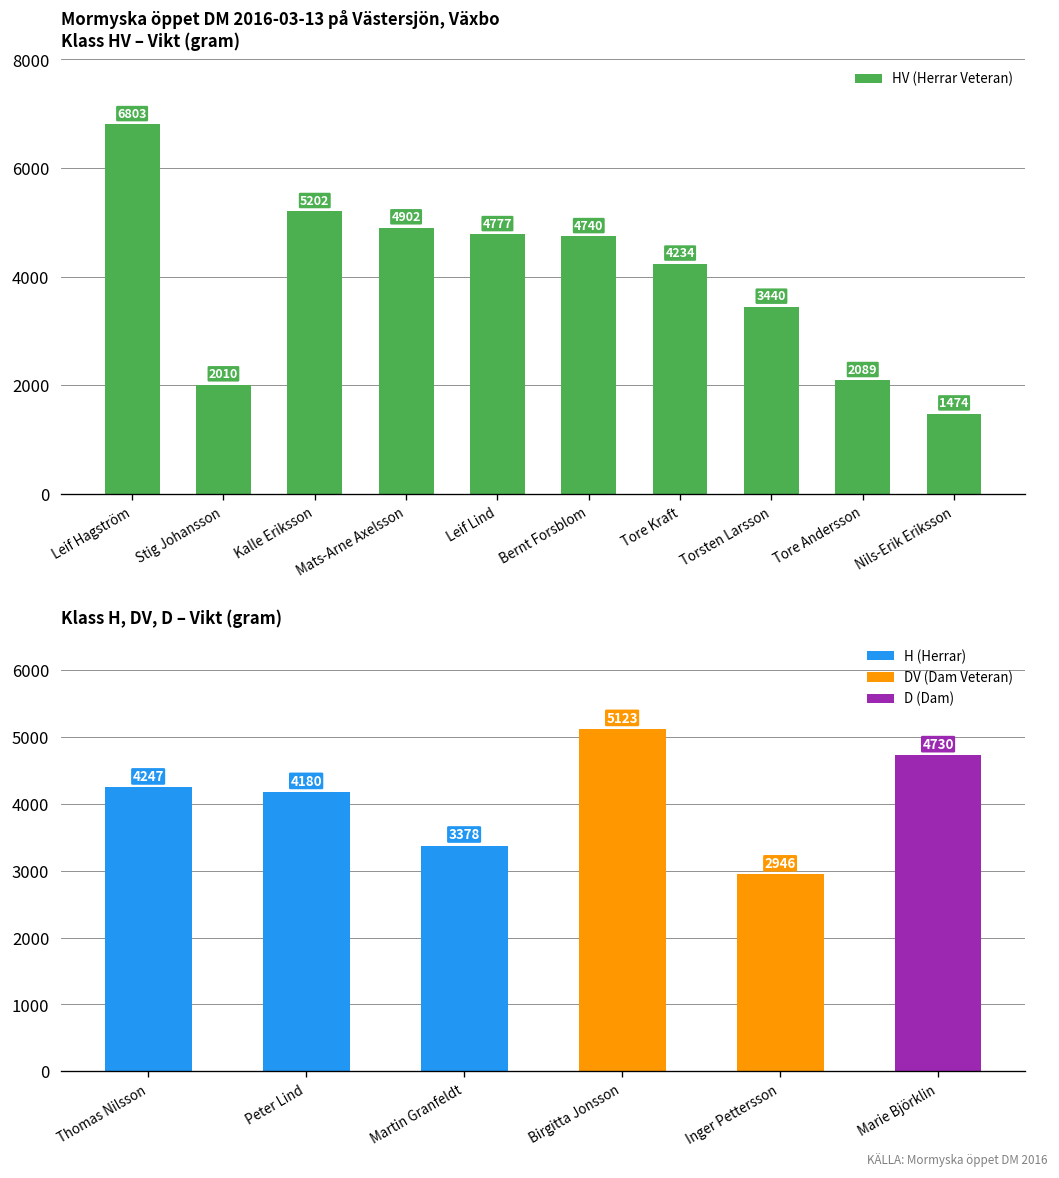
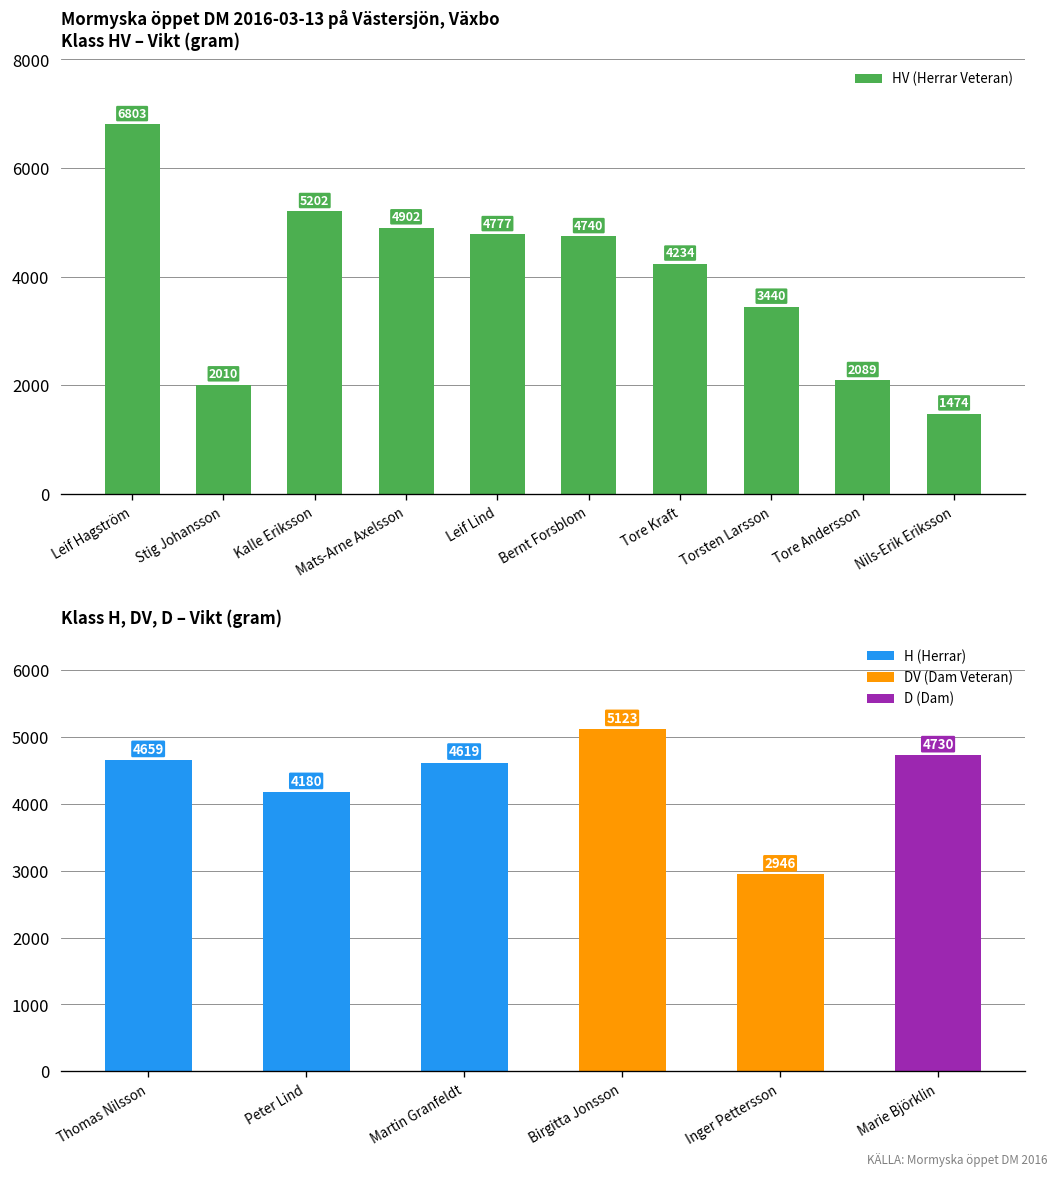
  {
    "Klass H, DV, D – Vikt (gram)": {
-     "Thomas Nilsson": 4247,
-     "Martin Granfeldt": 3378
+     "Thomas Nilsson": 4659,
+     "Martin Granfeldt": 4619
    }
  }
